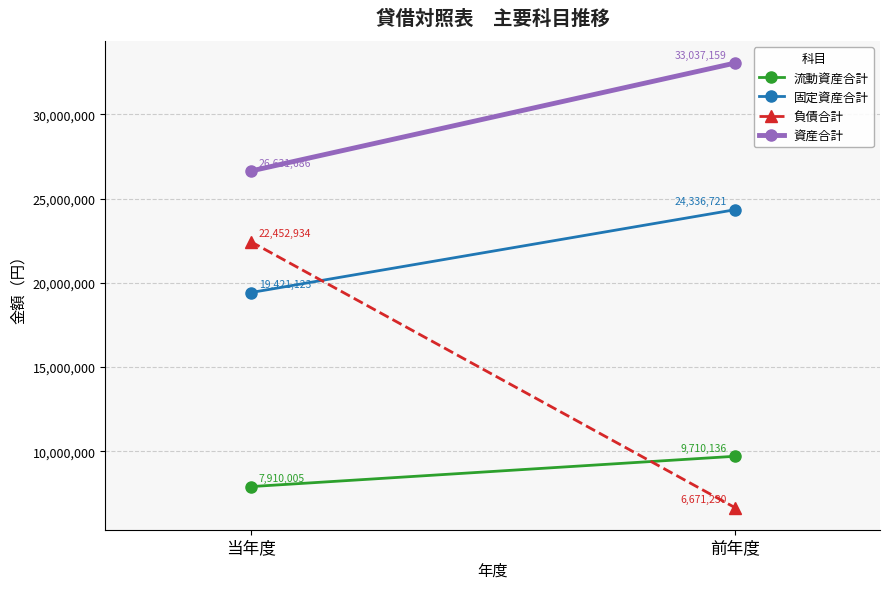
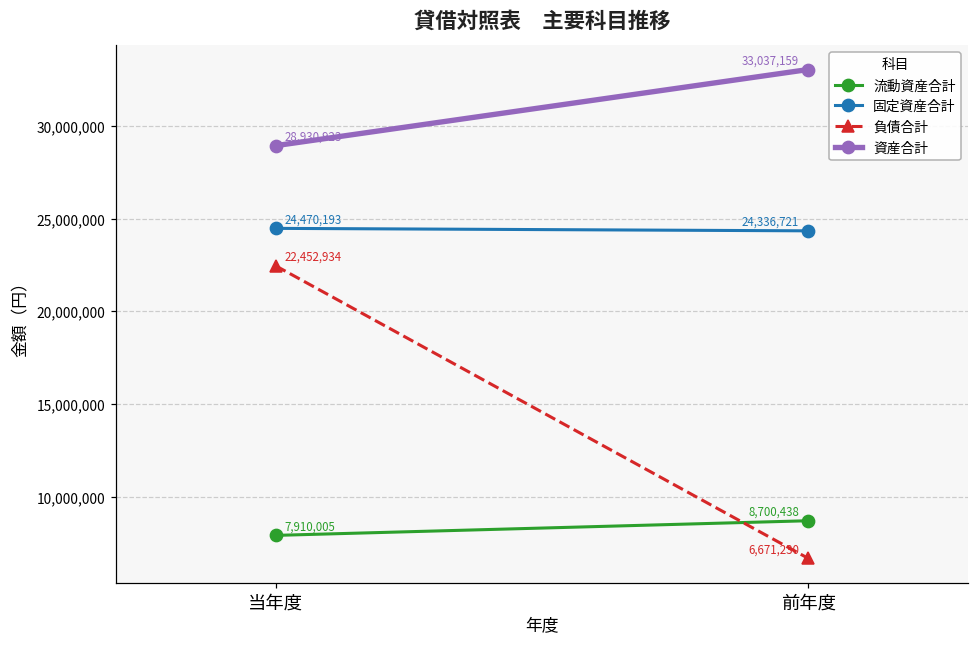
  {
    "流動資産合計": {
      "当年度": "7,910,005",
-     "前年度": "9,710,136"
+     "前年度": "8,700,438"
    },
    "固定資産合計": {
-     "当年度": "19,421,123",
+     "当年度": "24,470,193",
      "前年度": "24,336,721"
    },
    "負債合計": {
      "当年度": "22,452,934",
      "前年度": "6,671,230"
    },
    "資産合計": {
-     "当年度": "26,631,686",
+     "当年度": "28,930,923",
      "前年度": "33,037,159"
    }
  }
